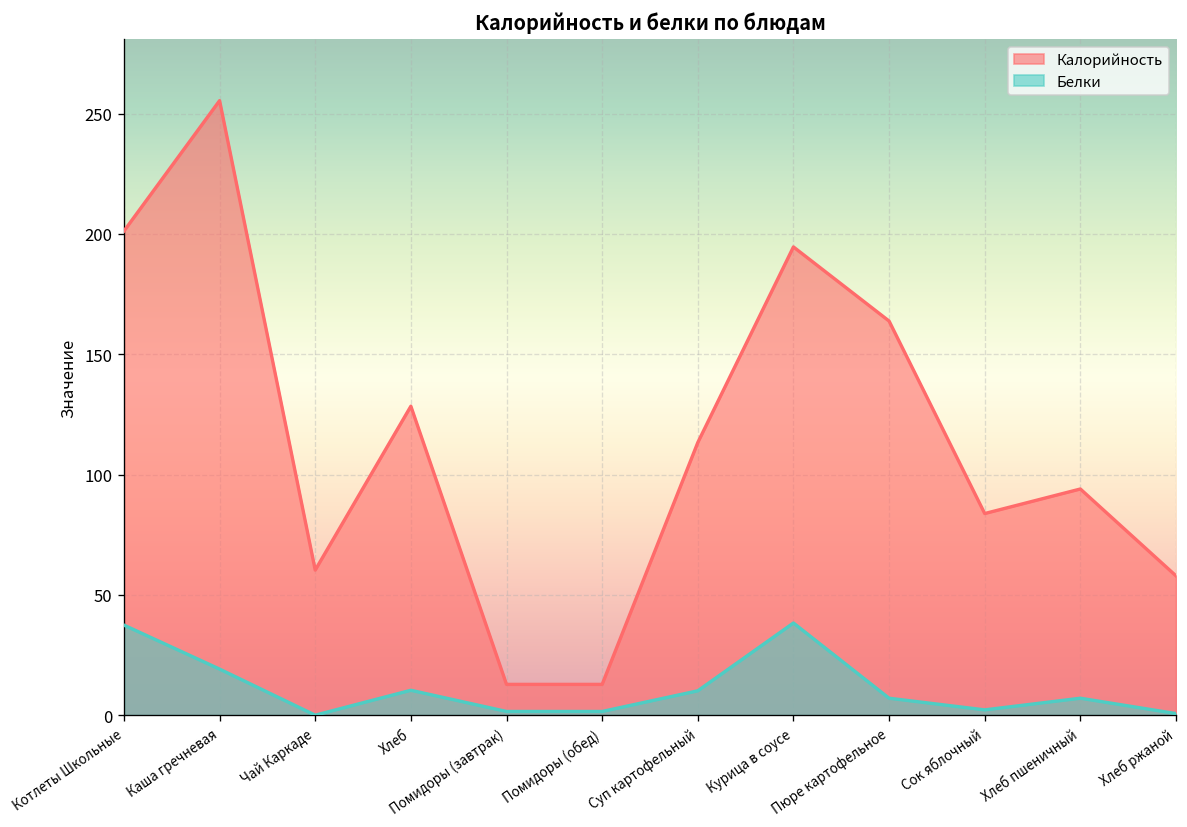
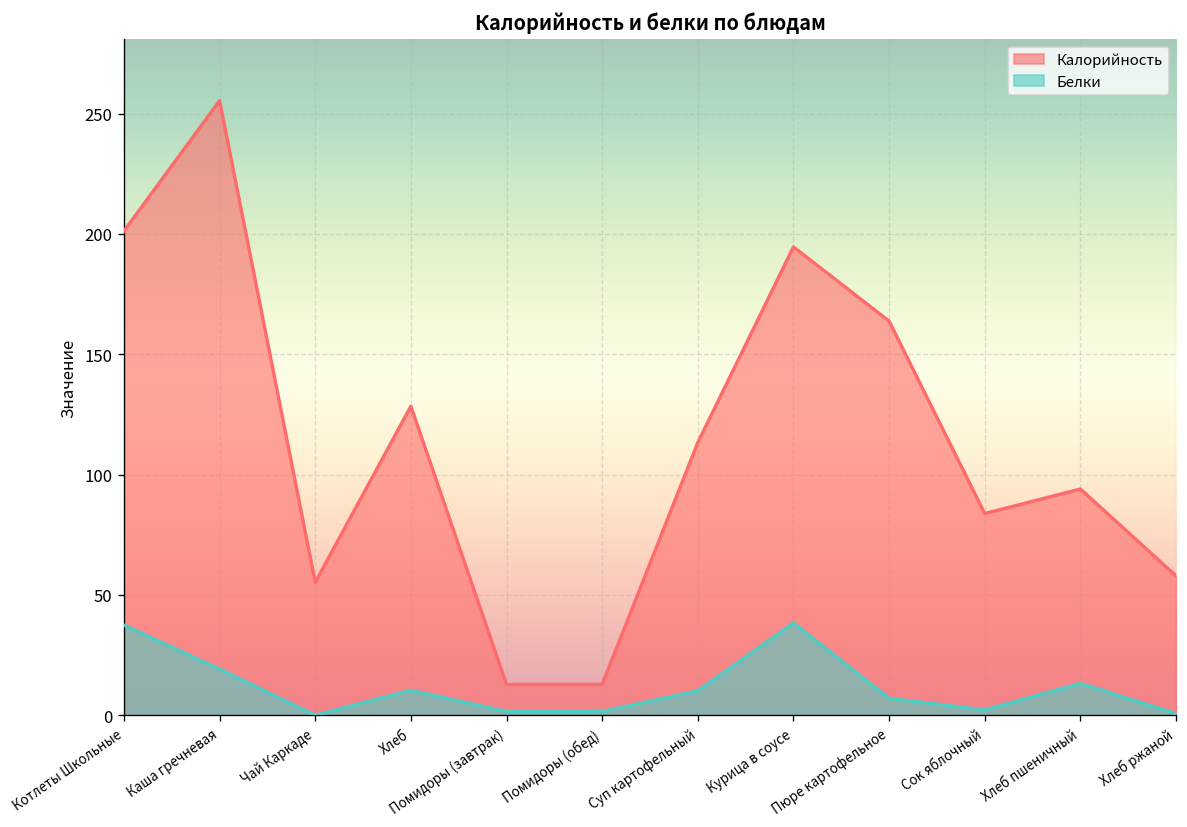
  {
    "Калорийность": {
      "Котлеты Школьные": 201,
      "Каша гречневая": 255,
-     "Чай Каркаде": 60,
+     "Чай Каркаде": 55,
      "Хлеб": 128,
      "Помидоры (завтрак)": 13,
      "Помидоры (обед)": 13,
      "Суп картофельный": 113,
      "Курица в соусе": 195,
      "Пюре картофельное": 164,
      "Сок яблочный": 84,
      "Хлеб пшеничный": 94,
      "Хлеб ржаной": 58
    },
    "Белки": {
      "Котлеты Школьные": 37,
      "Каша гречневая": 19,
      "Чай Каркаде": 0,
      "Хлеб": 10,
      "Помидоры (завтрак)": 2,
      "Помидоры (обед)": 2,
      "Суп картофельный": 10,
      "Курица в соусе": 38,
      "Пюре картофельное": 7,
      "Сок яблочный": 2,
-     "Хлеб пшеничный": 7,
+     "Хлеб пшеничный": 13,
      "Хлеб ржаной": 1
    }
  }
